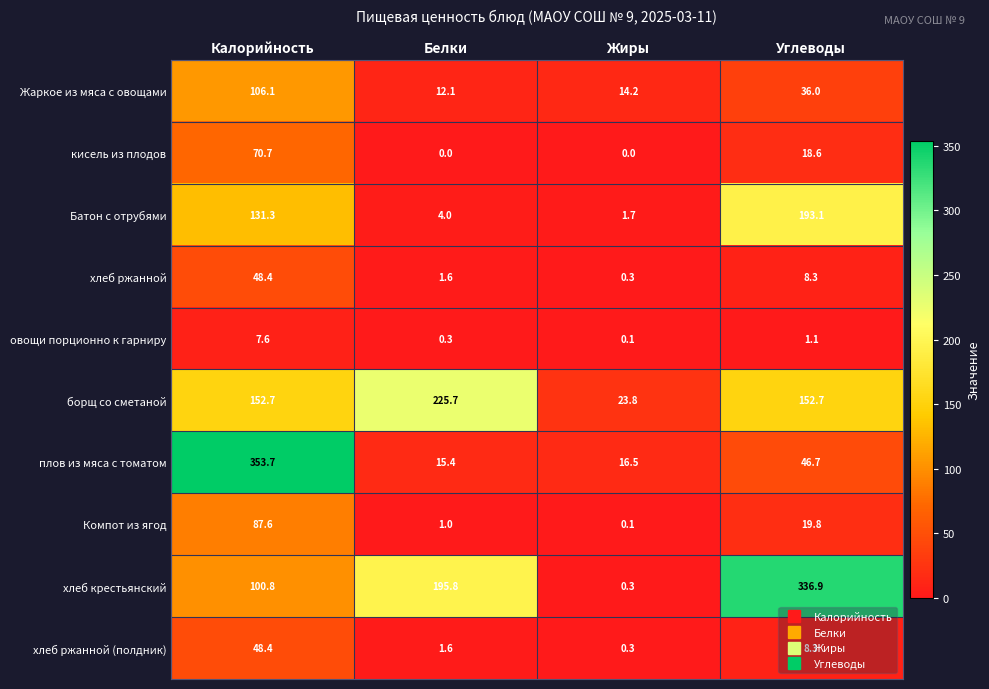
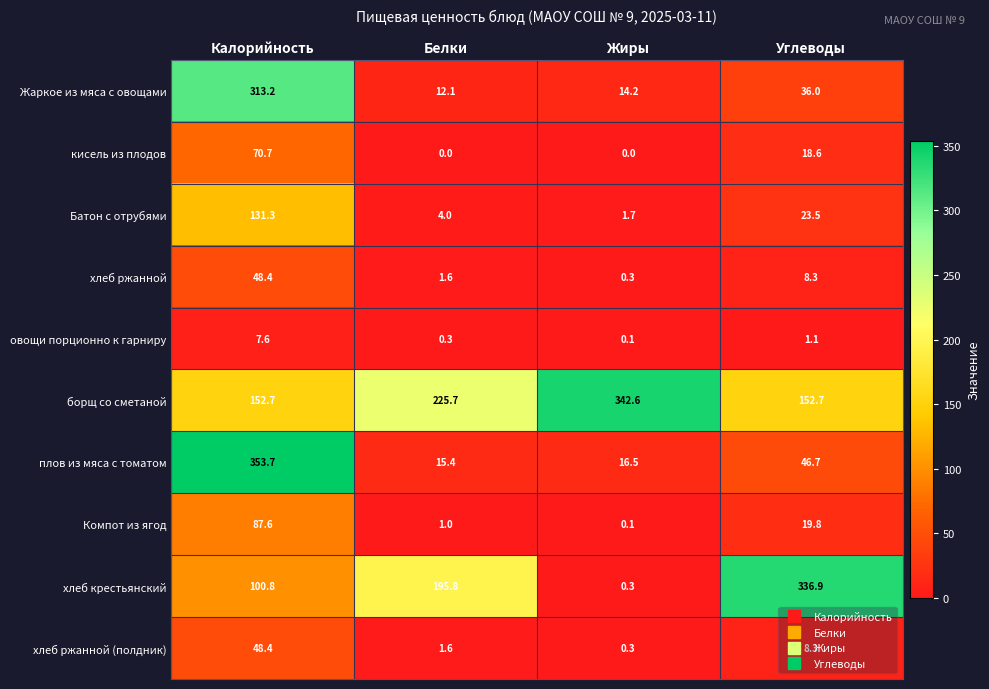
  {
    "Жаркое из мяса с овощами": {
-     "Калорийность": 106.1,
+     "Калорийность": 313.2,
      "Белки": 12.1,
      "Жиры": 14.2,
      "Углеводы": 36.0
    },
    "кисель из плодов": {
      "Калорийность": 70.7,
      "Белки": 0.0,
      "Жиры": 0.0,
      "Углеводы": 18.6
    },
    "Батон с отрубями": {
      "Калорийность": 131.3,
      "Белки": 4.0,
      "Жиры": 1.7,
-     "Углеводы": 193.1
+     "Углеводы": 23.5
    },
    "хлеб ржанной": {
      "Калорийность": 48.4,
      "Белки": 1.6,
      "Жиры": 0.3,
      "Углеводы": 8.3
    },
    "овощи порционно к гарниру": {
      "Калорийность": 7.6,
      "Белки": 0.3,
      "Жиры": 0.1,
      "Углеводы": 1.1
    },
    "борщ со сметаной": {
      "Калорийность": 152.7,
      "Белки": 225.7,
-     "Жиры": 23.8,
+     "Жиры": 342.6,
      "Углеводы": 152.7
    },
    "плов из мяса с томатом": {
      "Калорийность": 353.7,
      "Белки": 15.4,
      "Жиры": 16.5,
      "Углеводы": 46.7
    },
    "Компот из ягод": {
      "Калорийность": 87.6,
      "Белки": 1.0,
      "Жиры": 0.1,
      "Углеводы": 19.8
    },
    "хлеб крестьянский": {
      "Калорийность": 100.8,
      "Белки": 195.8,
      "Жиры": 0.3,
      "Углеводы": 336.9
    },
    "хлеб ржанной (полдник)": {
      "Калорийность": 48.4,
      "Белки": 1.6,
      "Жиры": 0.3
    }
  }
